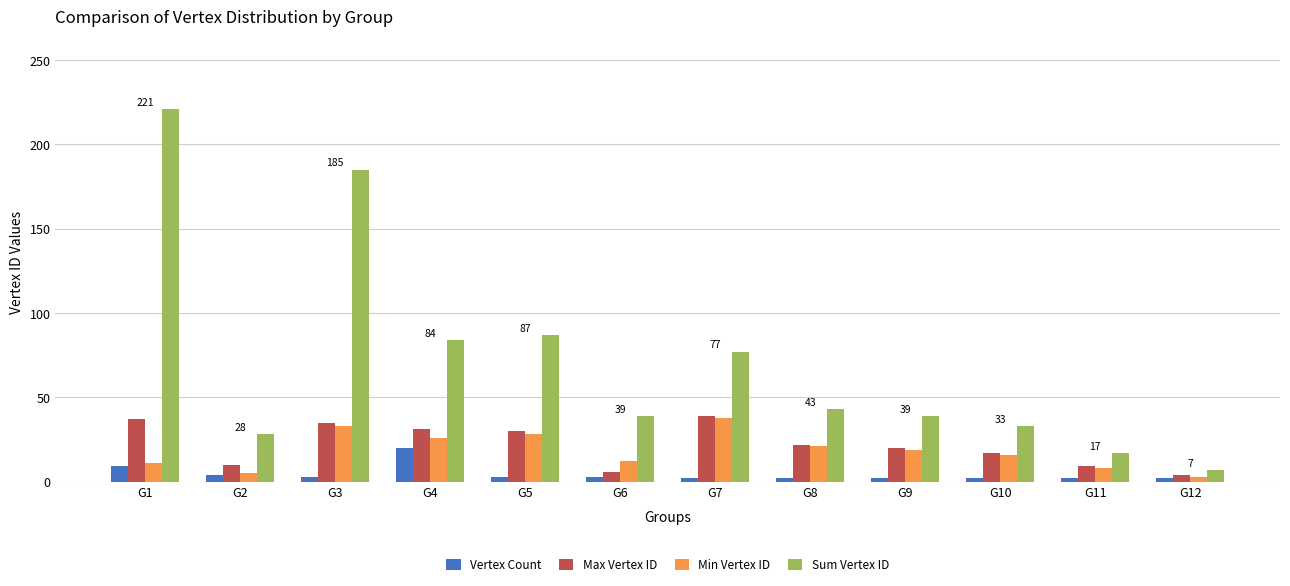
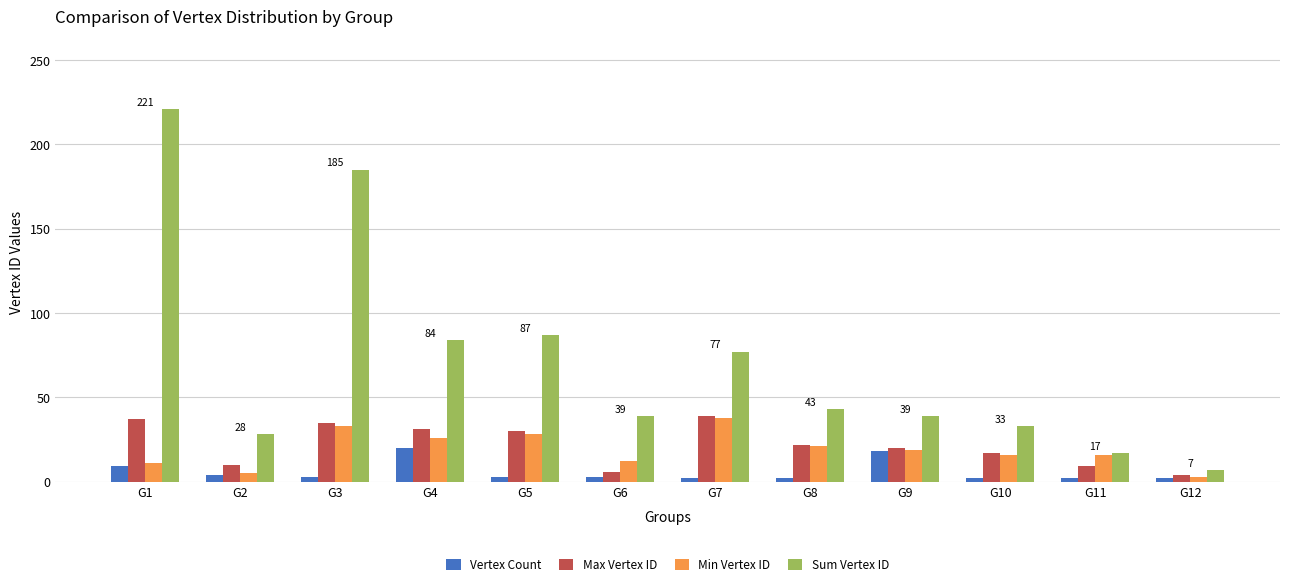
  {
    "Vertex Count": {
      "G1": 9,
      "G2": 4,
      "G3": 3,
      "G4": 20,
      "G5": 3,
      "G6": 3,
      "G7": 2,
      "G8": 2,
-     "G9": 2,
+     "G9": 18,
      "G10": 2,
      "G11": 2,
      "G12": 2
    },
    "Max Vertex ID": {
      "G1": 37,
      "G2": 10,
      "G3": 35,
      "G4": 31,
      "G5": 30,
      "G6": 6,
      "G7": 39,
      "G8": 22,
      "G9": 20,
      "G10": 17
    },
    "Min Vertex ID": {
      "G1": 11,
      "G2": 5,
      "G3": 33,
      "G4": 26,
      "G5": 28,
      "G6": 12,
      "G7": 38,
      "G8": 21,
      "G9": 19,
      "G10": 16,
-     "G11": 8,
+     "G11": 16,
      "G12": 3
    },
    "Sum Vertex ID": {
      "G1": 221,
      "G2": 28,
      "G3": 185,
      "G4": 84,
      "G5": 87,
      "G6": 39,
      "G7": 77,
      "G8": 43,
      "G9": 39,
      "G10": 33,
      "G11": 17,
      "G12": 7
    }
  }
